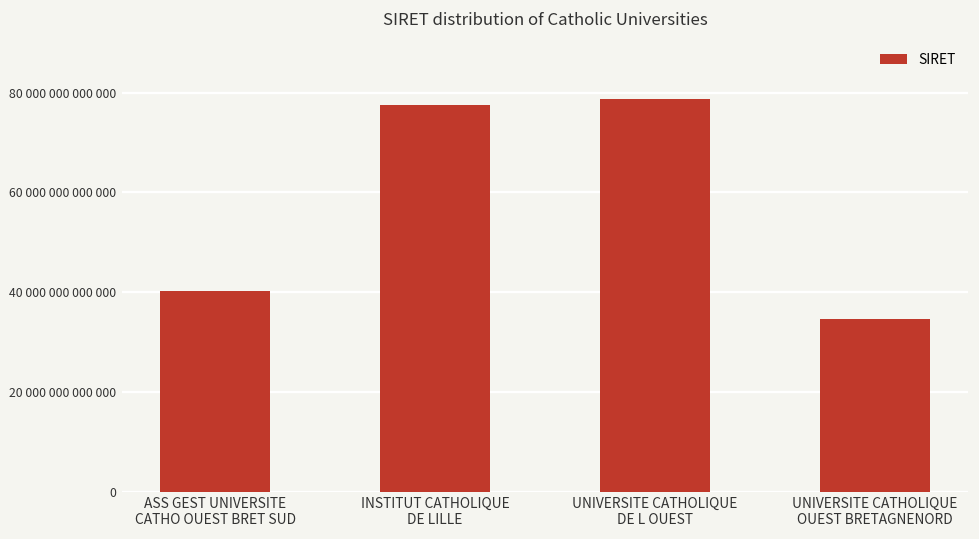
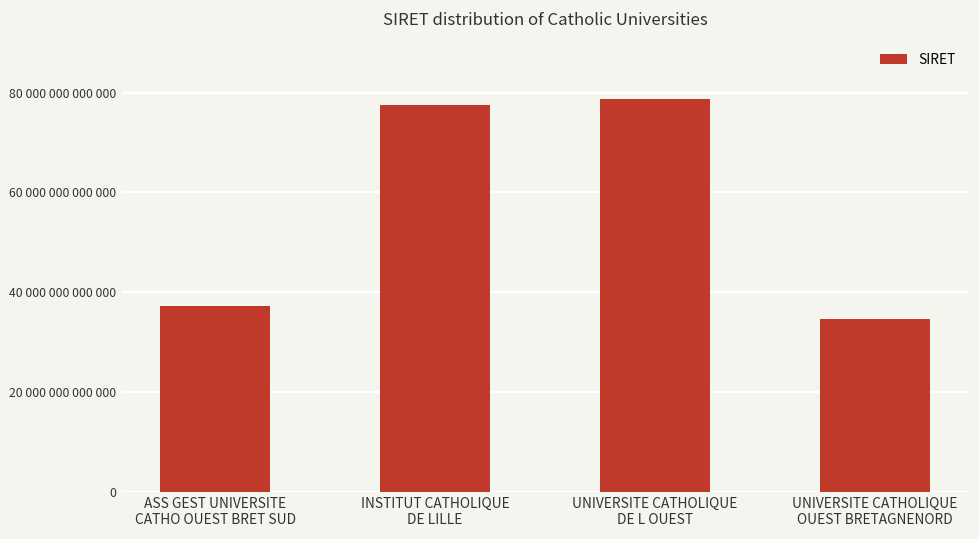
  {
-   "ASS GEST UNIVERSITE CATHO OUEST BRET SUD": 40000000000000,
+   "ASS GEST UNIVERSITE CATHO OUEST BRET SUD": 37000000000000,
    "INSTITUT CATHOLIQUE DE LILLE": 78000000000000,
    "UNIVERSITE CATHOLIQUE DE L OUEST": 79000000000000,
    "UNIVERSITE CATHOLIQUE OUEST BRETAGNENORD": 35000000000000
  }
